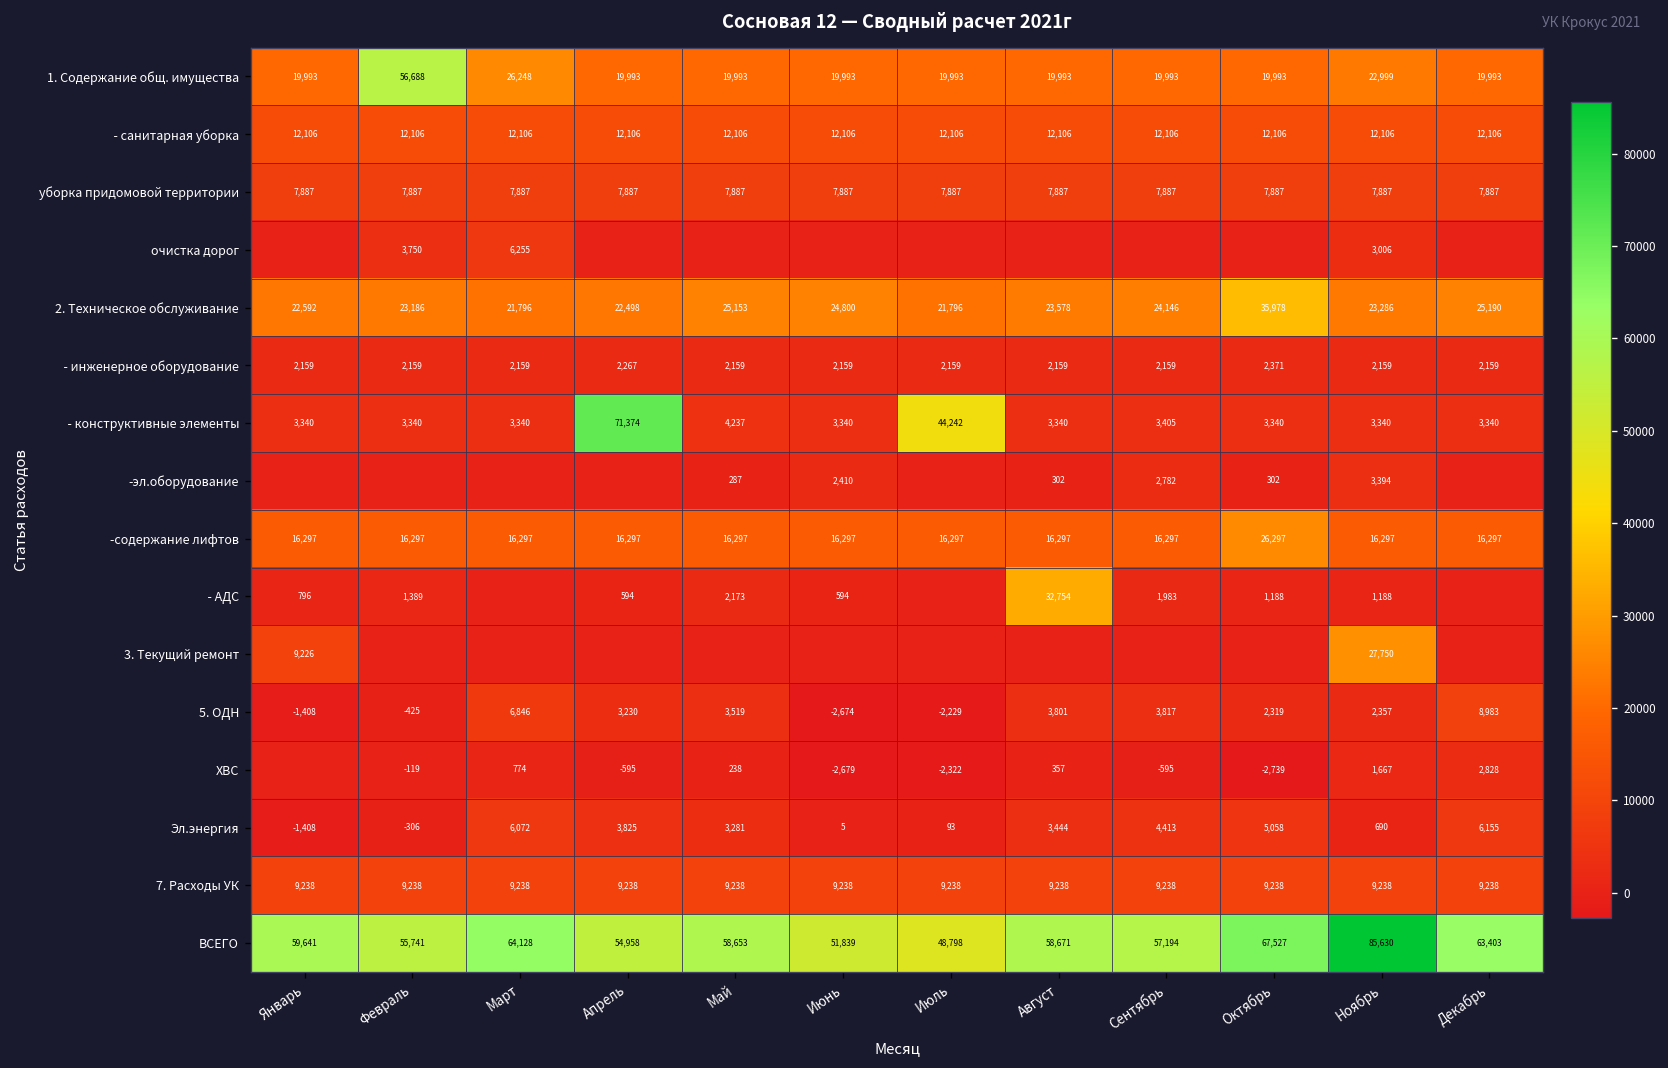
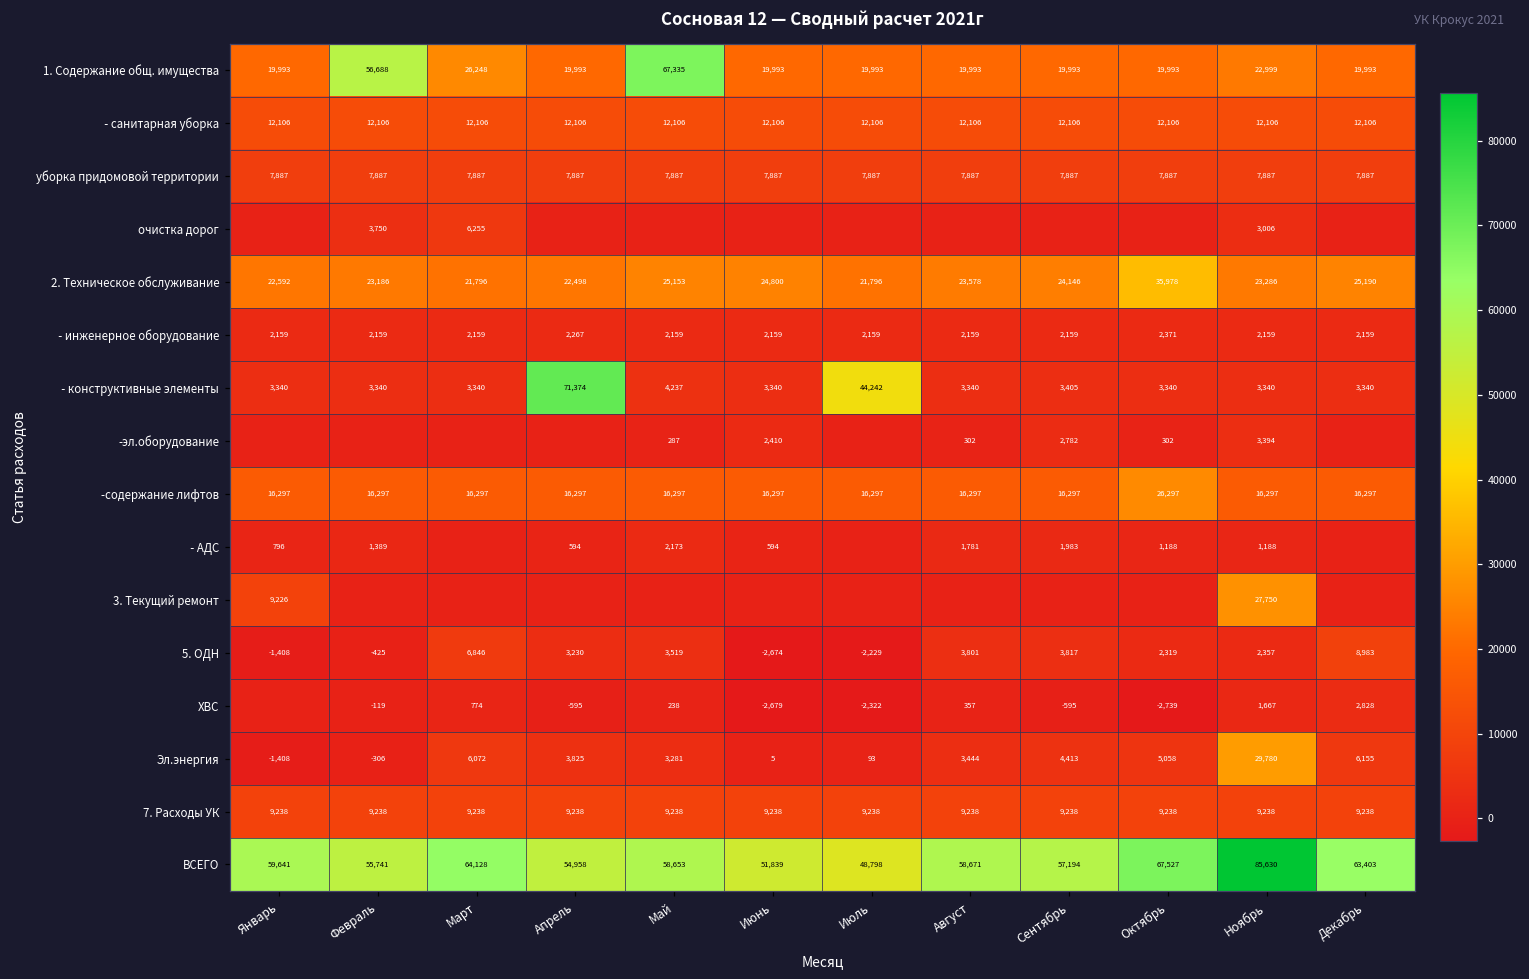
  {
    "1. Содержание общ. имущества": {
      "Январь": "19,993",
      "Февраль": "56,688",
      "Март": "26,248",
      "Апрель": "19,993",
-     "Май": "19,993",
+     "Май": "67,335",
      "Июнь": "19,993",
      "Июль": "19,993",
      "Август": "19,993",
      "Сентябрь": "19,993",
      "Октябрь": "19,993",
      "Ноябрь": "22,999",
      "Декабрь": "19,993"
    },
    "- санитарная уборка": {
      "Январь": "12,106",
      "Февраль": "12,106",
      "Март": "12,106",
      "Апрель": "12,106",
      "Май": "12,106",
      "Июнь": "12,106",
      "Июль": "12,106",
      "Август": "12,106",
      "Сентябрь": "12,106",
      "Октябрь": "12,106",
      "Ноябрь": "12,106",
      "Декабрь": "12,106"
    },
    "уборка придомовой территории": {
      "Январь": "7,887",
      "Февраль": "7,887",
      "Март": "7,887",
      "Апрель": "7,887",
      "Май": "7,887",
      "Июнь": "7,887",
      "Июль": "7,887",
      "Август": "7,887",
      "Сентябрь": "7,887",
      "Октябрь": "7,887",
      "Ноябрь": "7,887",
      "Декабрь": "7,887"
    },
    "очистка дорог": {
      "Февраль": "3,750",
      "Март": "6,255",
      "Ноябрь": "3,006"
    },
    "2. Техническое обслуживание": {
      "Январь": "22,592",
      "Февраль": "23,186",
      "Март": "21,796",
      "Апрель": "22,498",
      "Май": "25,153",
      "Июнь": "24,800",
      "Июль": "21,796",
      "Август": "23,578",
      "Сентябрь": "24,146",
      "Октябрь": "35,978",
      "Ноябрь": "23,286",
      "Декабрь": "25,190"
    },
    "- инженерное оборудование": {
      "Январь": "2,159",
      "Февраль": "2,159",
      "Март": "2,159",
      "Апрель": "2,267",
      "Май": "2,159",
      "Июнь": "2,159",
      "Июль": "2,159",
      "Август": "2,159",
      "Сентябрь": "2,159",
      "Октябрь": "2,371",
      "Ноябрь": "2,159",
      "Декабрь": "2,159"
    },
    "- конструктивные элементы": {
      "Январь": "3,340",
      "Февраль": "3,340",
      "Март": "3,340",
      "Апрель": "71,374",
      "Май": "4,237",
      "Июнь": "3,340",
      "Июль": "44,242",
      "Август": "3,340",
      "Сентябрь": "3,405",
      "Октябрь": "3,340",
      "Ноябрь": "3,340",
      "Декабрь": "3,340"
    },
    "-эл.оборудование": {
      "Май": "287",
      "Июнь": "2,410",
      "Август": "302",
      "Сентябрь": "2,782",
      "Октябрь": "302",
      "Ноябрь": "3,394"
    },
    "-содержание лифтов": {
      "Январь": "16,297",
      "Февраль": "16,297",
      "Март": "16,297",
      "Апрель": "16,297",
      "Май": "16,297",
      "Июнь": "16,297",
      "Июль": "16,297",
      "Август": "16,297",
      "Сентябрь": "16,297",
      "Октябрь": "26,297",
      "Ноябрь": "16,297",
      "Декабрь": "16,297"
    },
    "- АДС": {
      "Январь": "796",
      "Февраль": "1,389",
      "Апрель": "594",
      "Май": "2,173",
      "Июнь": "594",
-     "Август": "32,754",
+     "Август": "1,781",
      "Сентябрь": "1,983",
      "Октябрь": "1,188",
      "Ноябрь": "1,188"
    },
    "3. Текущий ремонт": {
      "Январь": "9,226",
      "Ноябрь": "27,750"
    },
    "5. ОДН": {
      "Январь": "-1,408",
      "Февраль": "-425",
      "Март": "6,846",
      "Апрель": "3,230",
      "Май": "3,519",
      "Июнь": "-2,674",
      "Июль": "-2,229",
      "Август": "3,801",
      "Сентябрь": "3,817",
      "Октябрь": "2,319",
      "Ноябрь": "2,357",
      "Декабрь": "8,983"
    },
    "ХВС": {
      "Февраль": "-119",
      "Март": "774",
      "Апрель": "-595",
      "Май": "238",
      "Июнь": "-2,679",
      "Июль": "-2,322",
      "Август": "357",
      "Сентябрь": "-595",
      "Октябрь": "-2,739",
      "Ноябрь": "1,667",
      "Декабрь": "2,828"
    },
    "Эл.энергия": {
      "Январь": "-1,408",
      "Февраль": "-306",
      "Март": "6,072",
      "Апрель": "3,825",
      "Май": "3,281",
      "Июнь": "5",
      "Июль": "93",
      "Август": "3,444",
      "Сентябрь": "4,413",
      "Октябрь": "5,058",
-     "Ноябрь": "690",
+     "Ноябрь": "29,780",
      "Декабрь": "6,155"
    },
    "7. Расходы УК": {
      "Январь": "9,238",
      "Февраль": "9,238",
      "Март": "9,238",
      "Апрель": "9,238",
      "Май": "9,238",
      "Июнь": "9,238",
      "Июль": "9,238",
      "Август": "9,238",
      "Сентябрь": "9,238",
      "Октябрь": "9,238",
      "Ноябрь": "9,238",
      "Декабрь": "9,238"
    },
    "ВСЕГО": {
      "Январь": "59,641",
      "Февраль": "55,741",
      "Март": "64,128",
      "Апрель": "54,958",
      "Май": "58,653",
      "Июнь": "51,839",
      "Июль": "48,798",
      "Август": "58,671",
      "Сентябрь": "57,194",
      "Октябрь": "67,527",
      "Ноябрь": "85,630",
      "Декабрь": "63,403"
    }
  }
